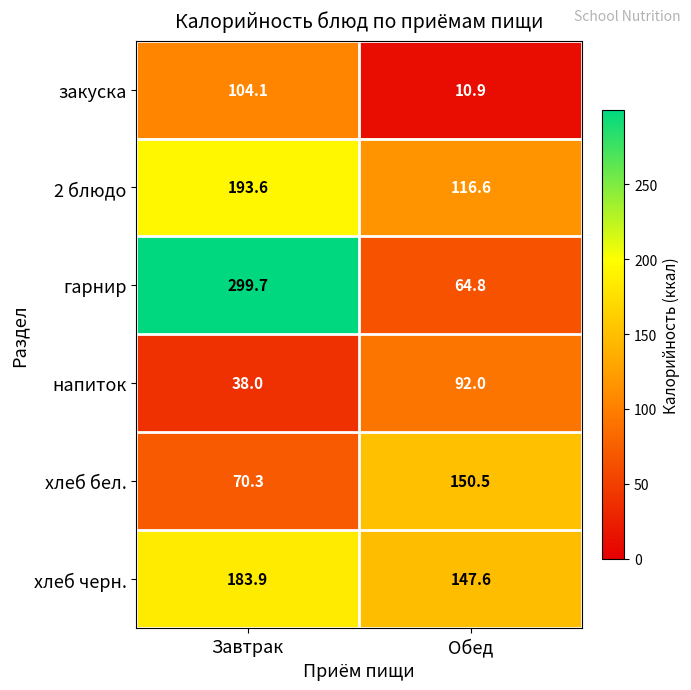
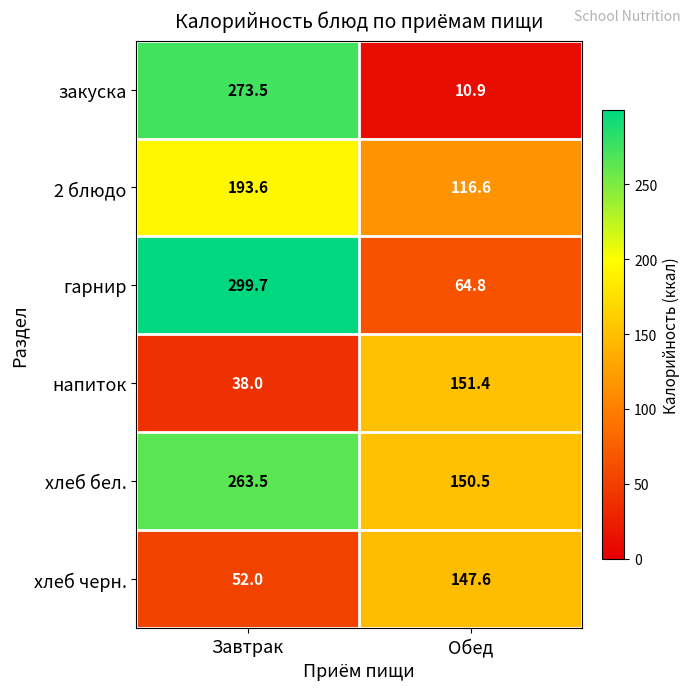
  {
    "закуска": {
-     "Завтрак": 104.1,
+     "Завтрак": 273.5,
      "Обед": 10.9
    },
    "2 блюдо": {
      "Завтрак": 193.6,
      "Обед": 116.6
    },
    "гарнир": {
      "Завтрак": 299.7,
      "Обед": 64.8
    },
    "напиток": {
      "Завтрак": 38.0,
-     "Обед": 92.0
+     "Обед": 151.4
    },
    "хлеб бел.": {
-     "Завтрак": 70.3,
+     "Завтрак": 263.5,
      "Обед": 150.5
    },
    "хлеб черн.": {
-     "Завтрак": 183.9,
+     "Завтрак": 52.0,
      "Обед": 147.6
    }
  }
